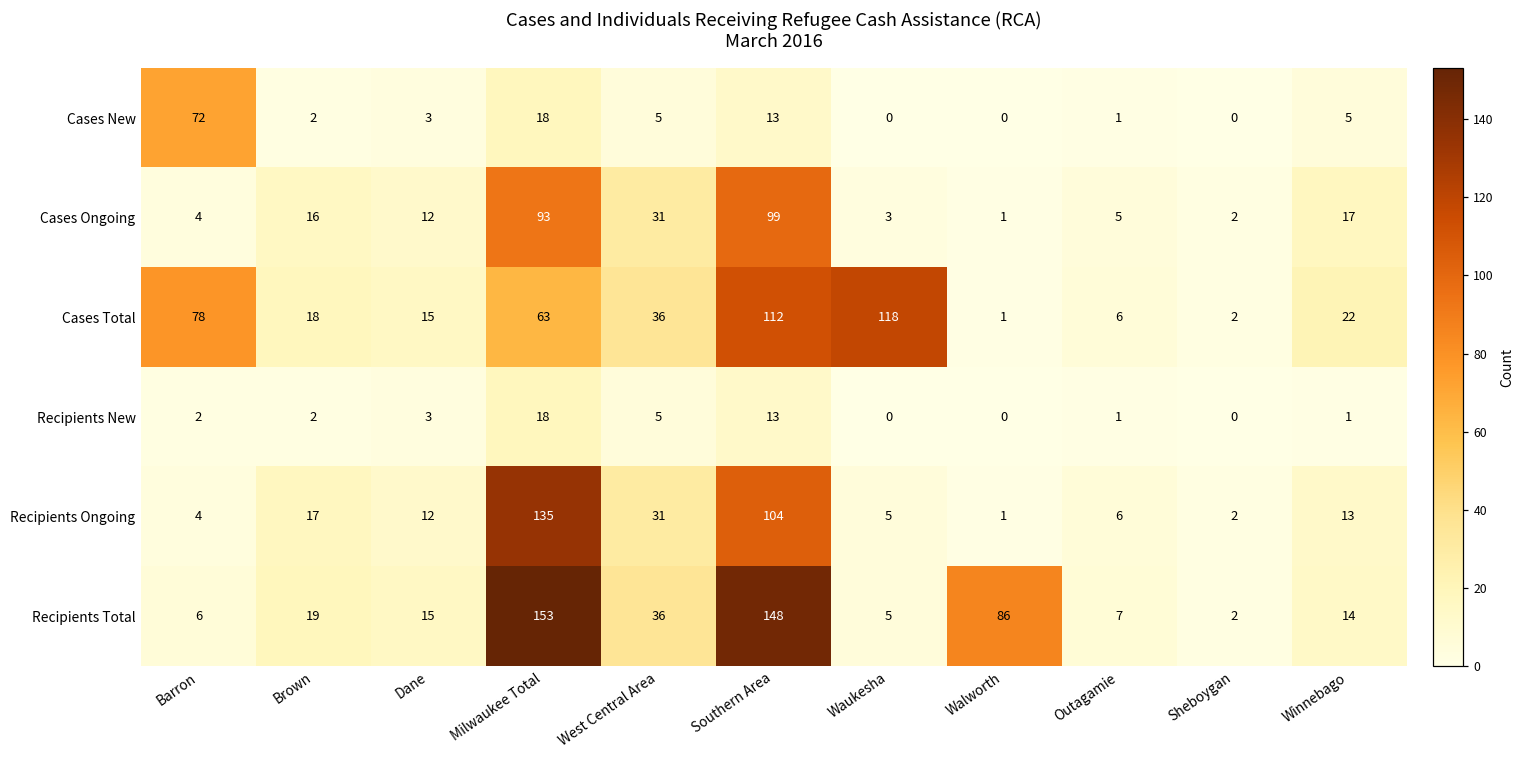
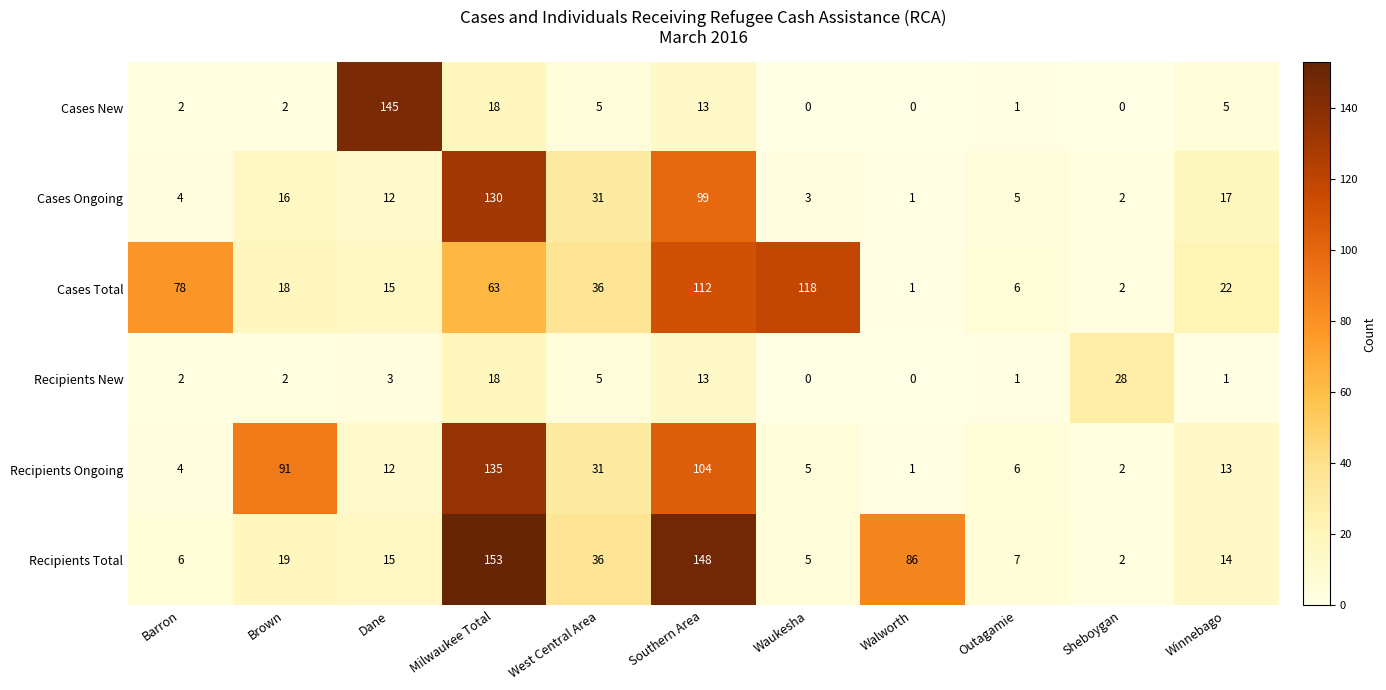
  {
    "Cases New": {
-     "Barron": 72,
+     "Barron": 2,
      "Brown": 2,
-     "Dane": 3,
+     "Dane": 145,
      "Milwaukee Total": 18,
      "West Central Area": 5,
      "Southern Area": 13,
      "Waukesha": 0,
      "Walworth": 0,
      "Outagamie": 1,
      "Sheboygan": 0,
      "Winnebago": 5
    },
    "Cases Ongoing": {
      "Barron": 4,
      "Brown": 16,
      "Dane": 12,
-     "Milwaukee Total": 93,
+     "Milwaukee Total": 130,
      "West Central Area": 31,
      "Southern Area": 99,
      "Waukesha": 3,
      "Walworth": 1,
      "Outagamie": 5,
      "Sheboygan": 2,
      "Winnebago": 17
    },
    "Cases Total": {
      "Barron": 78,
      "Brown": 18,
      "Dane": 15,
      "Milwaukee Total": 63,
      "West Central Area": 36,
      "Southern Area": 112,
      "Waukesha": 118,
      "Walworth": 1,
      "Outagamie": 6,
      "Sheboygan": 2,
      "Winnebago": 22
    },
    "Recipients New": {
      "Barron": 2,
      "Brown": 2,
      "Dane": 3,
      "Milwaukee Total": 18,
      "West Central Area": 5,
      "Southern Area": 13,
      "Waukesha": 0,
      "Walworth": 0,
      "Outagamie": 1,
-     "Sheboygan": 0,
+     "Sheboygan": 28,
      "Winnebago": 1
    },
    "Recipients Ongoing": {
      "Barron": 4,
-     "Brown": 17,
+     "Brown": 91,
      "Dane": 12,
      "Milwaukee Total": 135,
      "West Central Area": 31,
      "Southern Area": 104,
      "Waukesha": 5,
      "Walworth": 1,
      "Outagamie": 6,
      "Sheboygan": 2,
      "Winnebago": 13
    },
    "Recipients Total": {
      "Barron": 6,
      "Brown": 19,
      "Dane": 15,
      "Milwaukee Total": 153,
      "West Central Area": 36,
      "Southern Area": 148,
      "Waukesha": 5,
      "Walworth": 86,
      "Outagamie": 7,
      "Sheboygan": 2,
      "Winnebago": 14
    }
  }
